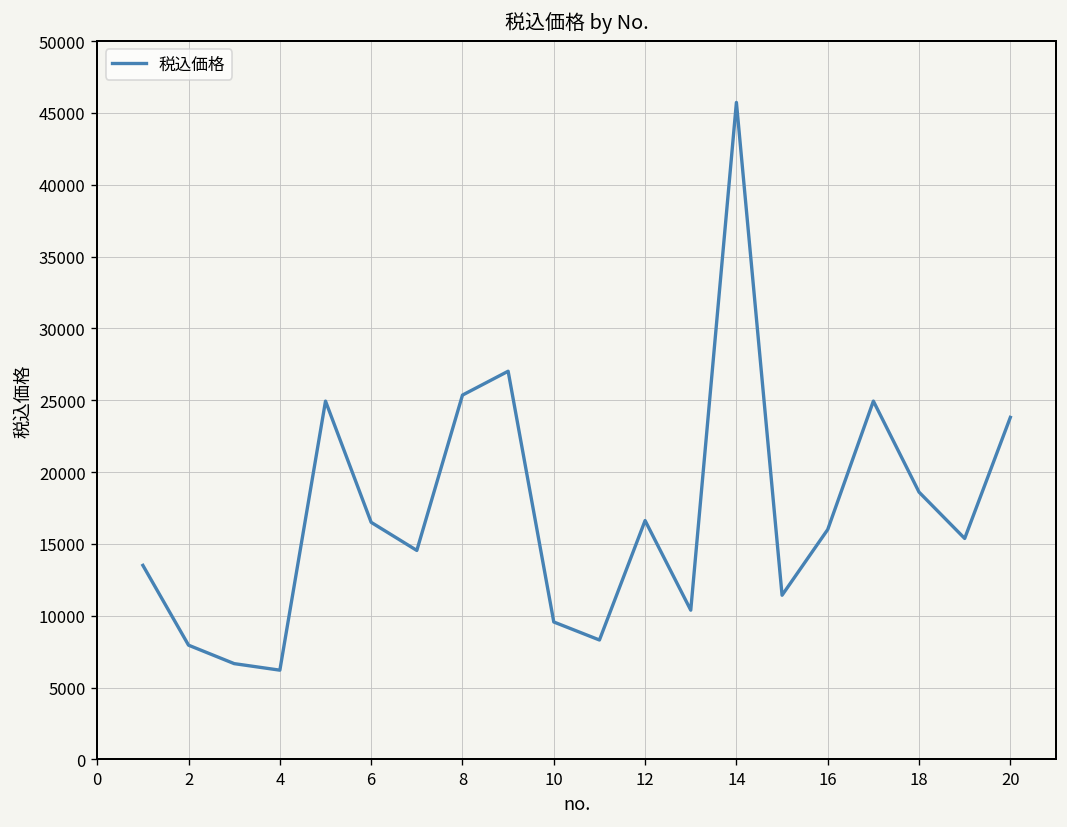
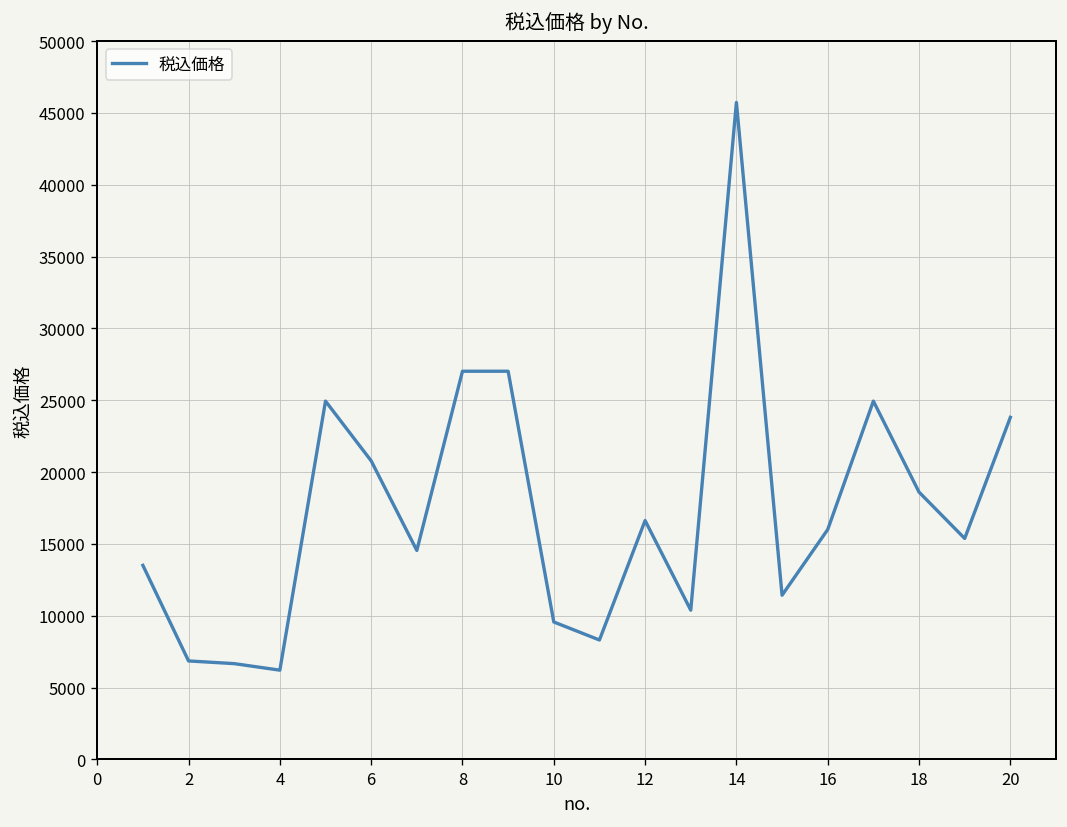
  {
-   "2": 8000,
+   "2": 6900,
    "4": 6200,
-   "6": 16500,
-   "8": 25400,
+   "6": 20800,
+   "8": 27000,
    "10": 9600,
    "12": 16600,
    "14": 45700,
    "16": 16000,
    "18": 18600,
    "20": 23800
  }
